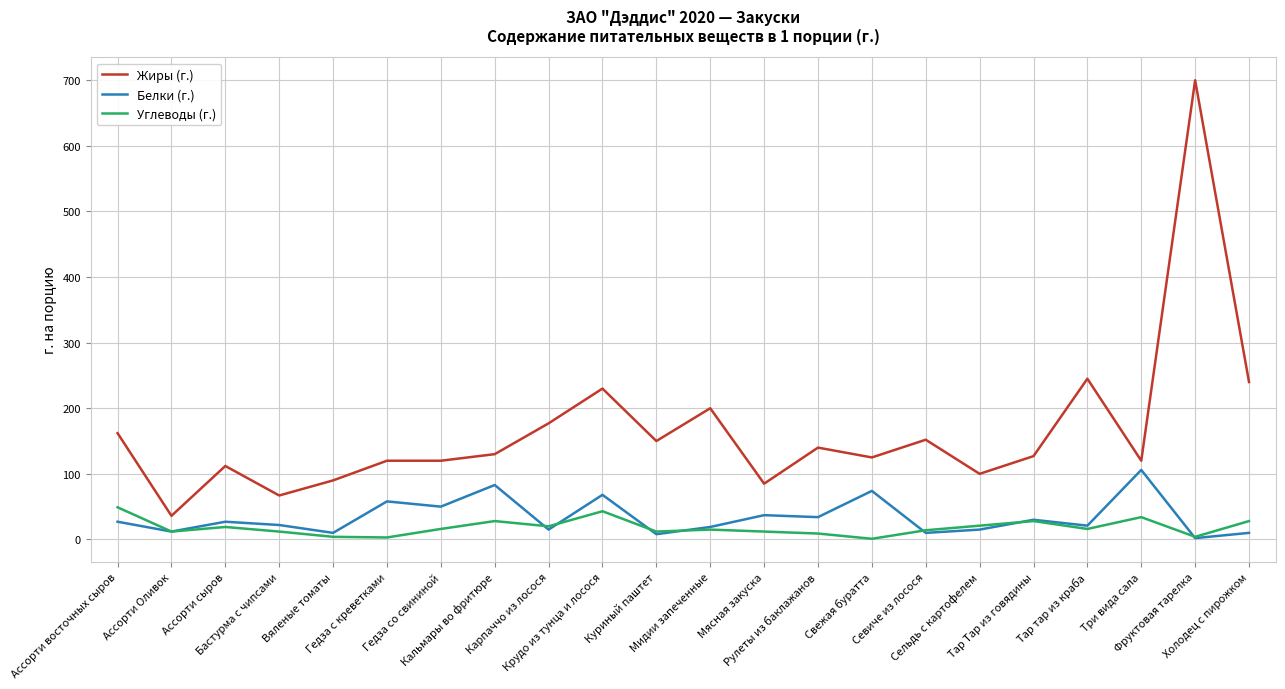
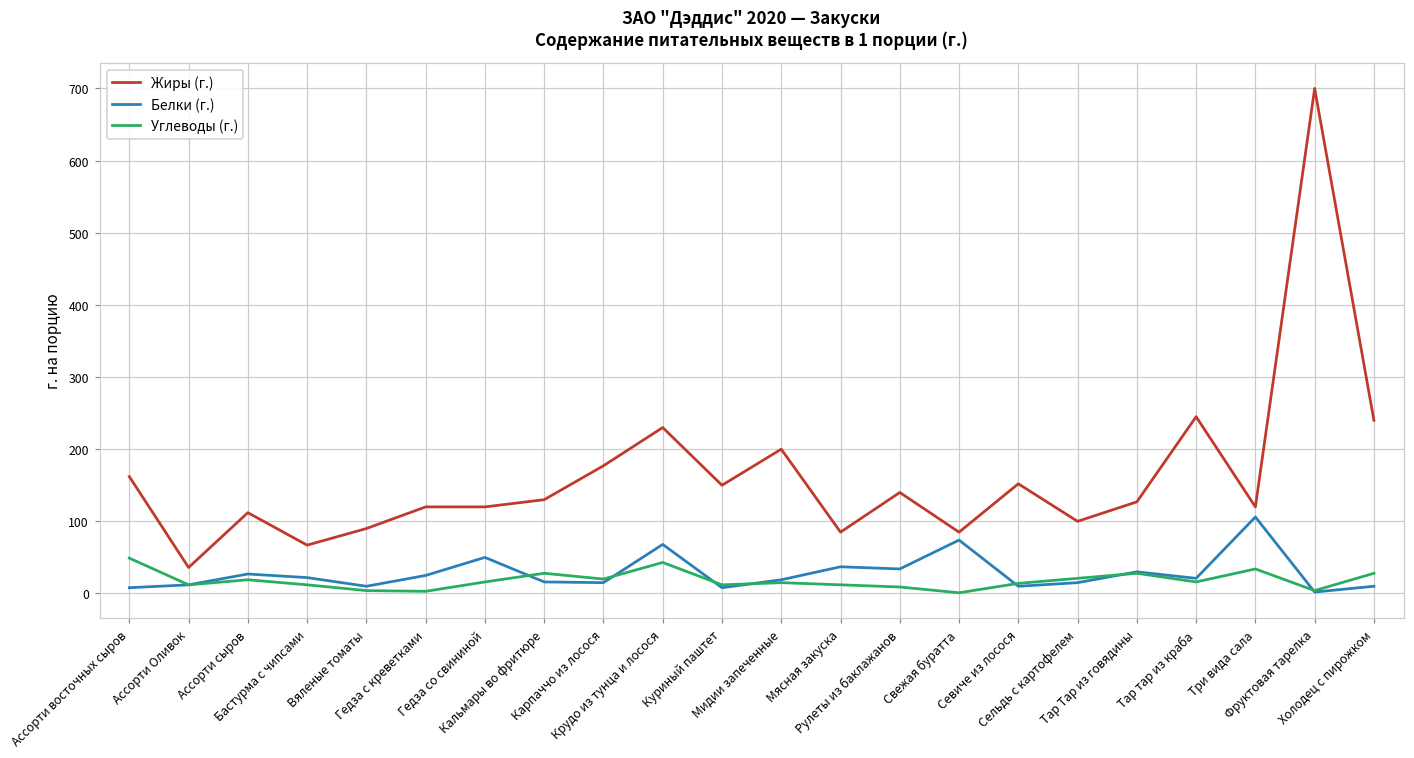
  {
    "Жиры (г.)": {
      "Ассорти восточных сыров": 160,
      "Ассорти Оливок": 40,
      "Ассорти сыров": 110,
      "Бастурма с чипсами": 70,
      "Вяленые томаты": 90,
      "Гедза с креветками": 120,
      "Гедза со свининой": 120,
      "Кальмары во фритюре": 130,
      "Карпаччо из лосося": 180,
      "Крудо из тунца и лосося": 230,
      "Куриный паштет": 150,
      "Мидии запеченные": 200,
      "Мясная закуска": 90,
      "Рулеты из баклажанов": 140,
-     "Свежая буратта": 130,
+     "Свежая буратта": 90,
      "Севиче из лосося": 150,
      "Сельдь с картофелем": 100,
      "Тар Тар из говядины": 130,
      "Тар тар из краба": 250,
      "Три вида сала": 120,
      "Фруктовая тарелка": 700,
      "Холодец с пирожком": 240
    },
    "Белки (г.)": {
-     "Ассорти восточных сыров": 30,
+     "Ассорти восточных сыров": 10,
      "Ассорти сыров": 30,
      "Бастурма с чипсами": 20,
      "Вяленые томаты": 10,
-     "Гедза с креветками": 60,
+     "Гедза с креветками": 30,
      "Гедза со свининой": 50,
-     "Кальмары во фритюре": 80,
+     "Кальмары во фритюре": 20,
      "Карпаччо из лосося": 20,
      "Крудо из тунца и лосося": 70,
      "Куриный паштет": 10,
      "Мидии запеченные": 20,
      "Мясная закуска": 40,
      "Рулеты из баклажанов": 30,
      "Свежая буратта": 70,
      "Севиче из лосося": 10,
      "Сельдь с картофелем": 20,
      "Тар тар из краба": 20,
      "Три вида сала": 110,
      "Холодец с пирожком": 10
    },
    "Углеводы (г.)": {
      "Ассорти восточных сыров": 50,
      "Ассорти сыров": 20,
      "Бастурма с чипсами": 10,
      "Вяленые томаты": 0,
      "Гедза с креветками": 0,
      "Гедза со свининой": 20,
      "Кальмары во фритюре": 30,
      "Карпаччо из лосося": 20,
      "Крудо из тунца и лосося": 40,
      "Куриный паштет": 10,
      "Мидии запеченные": 20,
      "Мясная закуска": 10,
      "Рулеты из баклажанов": 10,
      "Свежая буратта": 0,
      "Севиче из лосося": 10,
      "Сельдь с картофелем": 20,
      "Тар тар из краба": 20,
      "Три вида сала": 30,
      "Холодец с пирожком": 30
    }
  }
